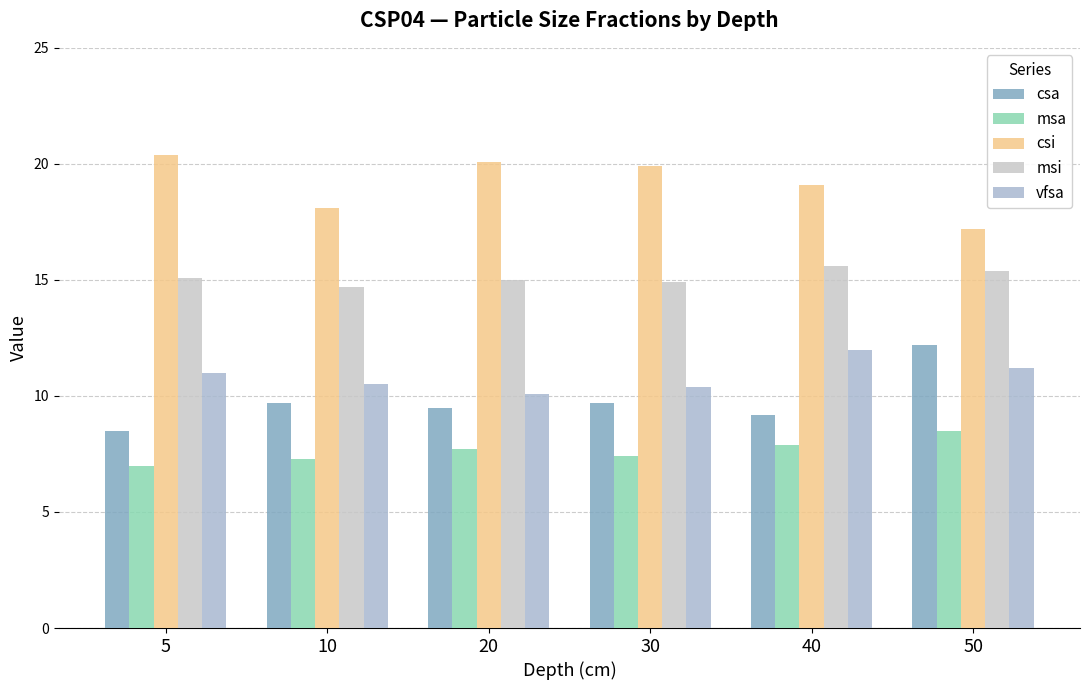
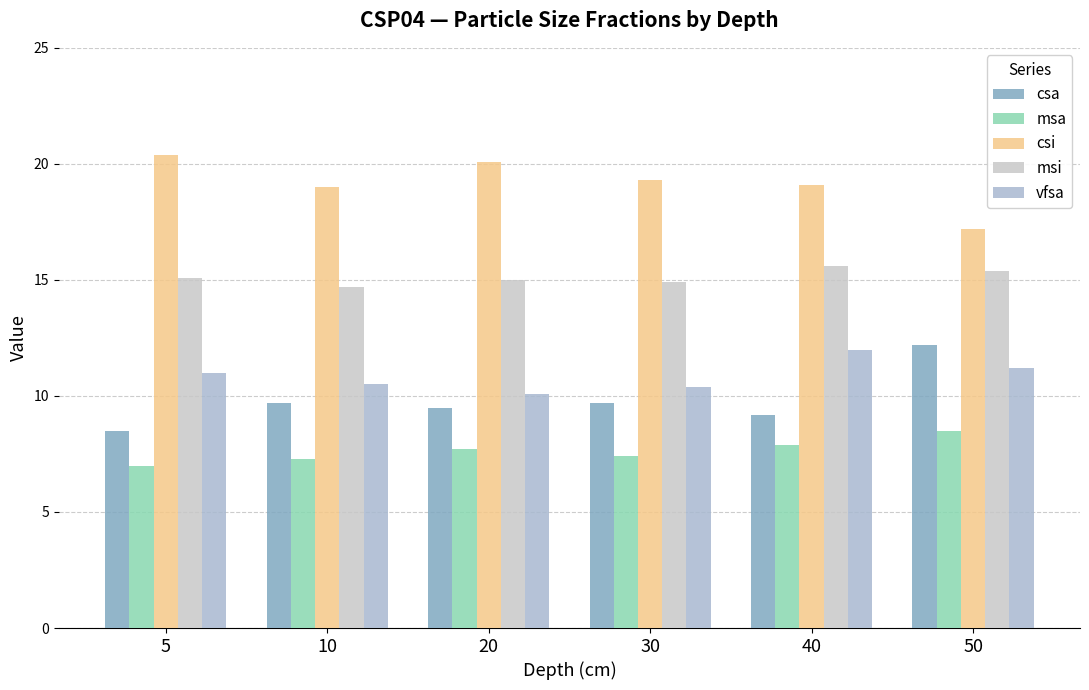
  {
    "csi": {
      "5": 20.4,
-     "10": 18.1,
+     "10": 19.0,
      "20": 20.1,
-     "30": 19.9,
+     "30": 19.3,
      "40": 19.1,
      "50": 17.2
    }
  }
